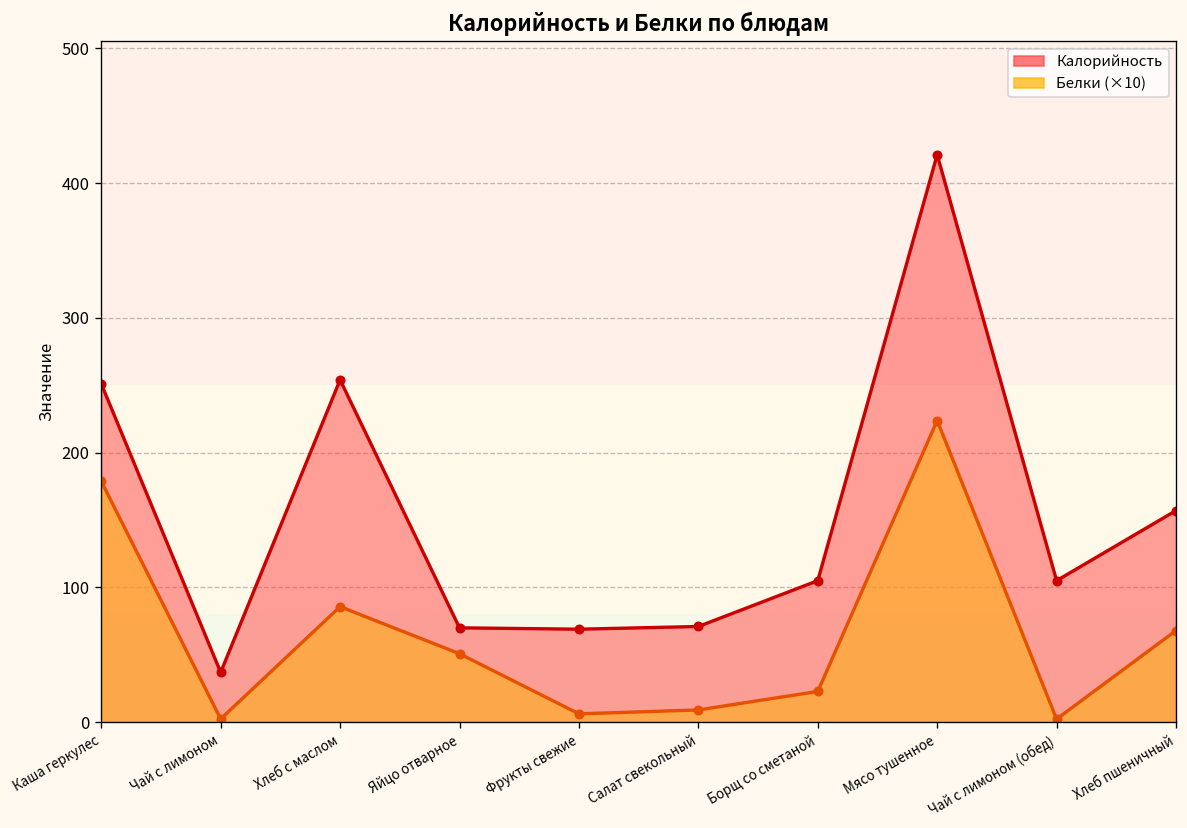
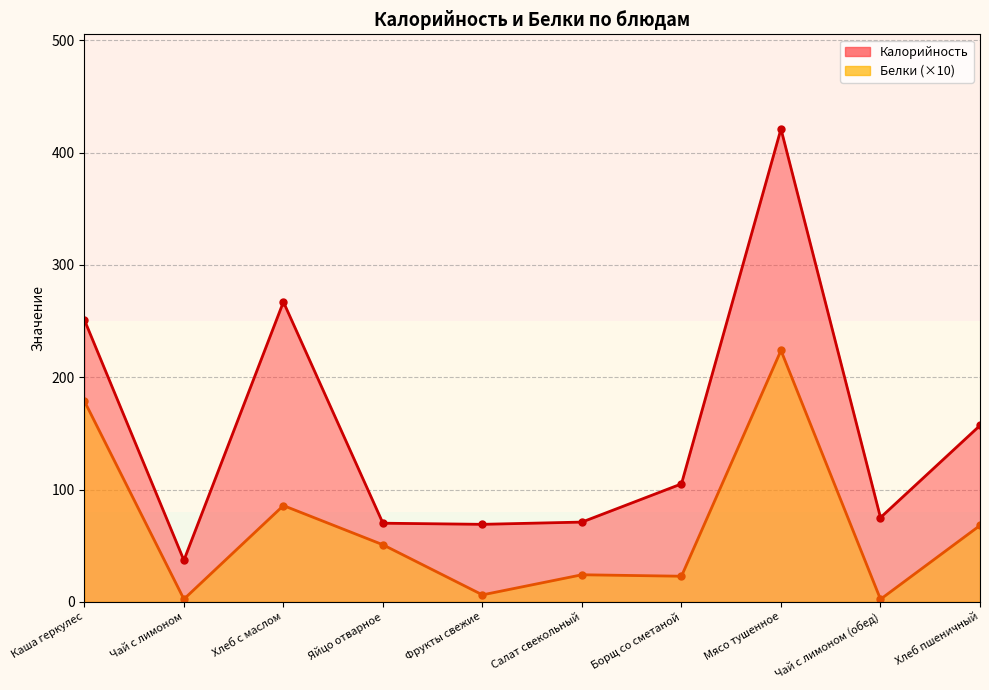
  {
    "Калорийность": {
      "Каша геркулес": 251,
      "Чай с лимоном": 37,
-     "Хлеб с маслом": 254,
+     "Хлеб с маслом": 267,
      "Яйцо отварное": 70,
      "Фрукты свежие": 69,
      "Салат свекольный": 71,
      "Борщ со сметаной": 105,
      "Мясо тушенное": 421,
-     "Чай с лимоном (обед)": 105,
+     "Чай с лимоном (обед)": 75,
      "Хлеб пшеничный": 157
    },
    "Белки (×10)": {
      "Каша геркулес": 179,
      "Чай с лимоном": 2,
      "Хлеб с маслом": 86,
      "Яйцо отварное": 51,
      "Фрукты свежие": 6,
-     "Салат свекольный": 9,
+     "Салат свекольный": 24,
      "Борщ со сметаной": 23,
      "Мясо тушенное": 224,
      "Чай с лимоном (обед)": 2,
      "Хлеб пшеничный": 68
    }
  }
